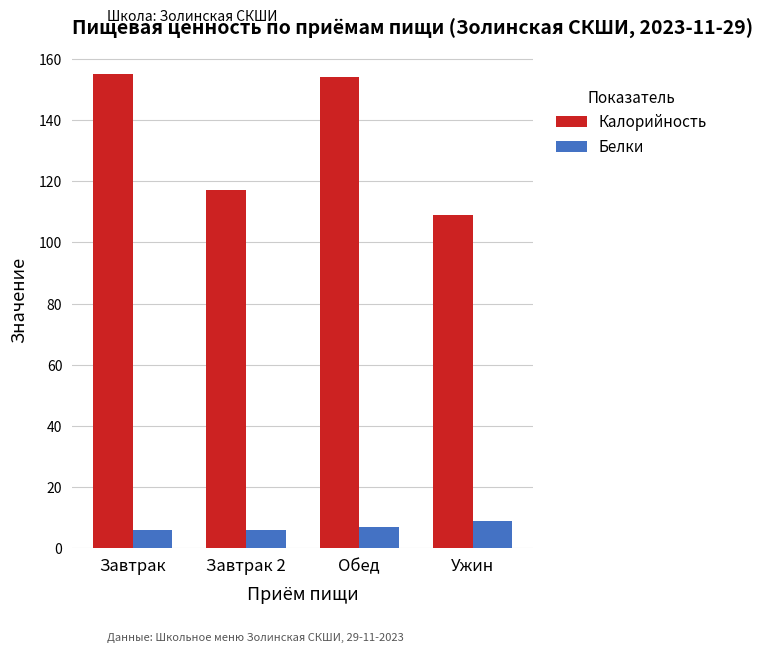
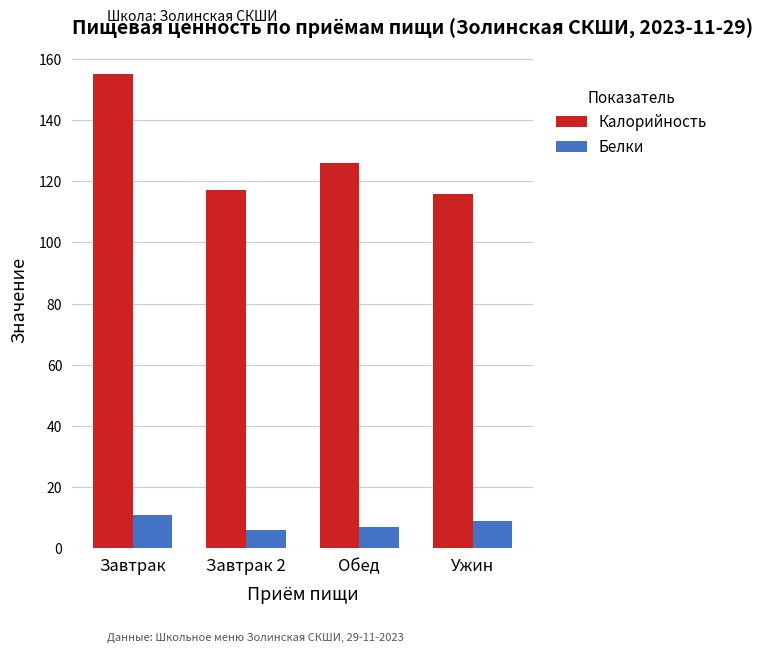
  {
    "Калорийность": {
      "Завтрак": 155,
      "Завтрак 2": 117,
-     "Обед": 154,
-     "Ужин": 109
+     "Обед": 126,
+     "Ужин": 116
    },
    "Белки": {
-     "Завтрак": 6,
+     "Завтрак": 11,
      "Завтрак 2": 6,
      "Обед": 7,
      "Ужин": 9
    }
  }
